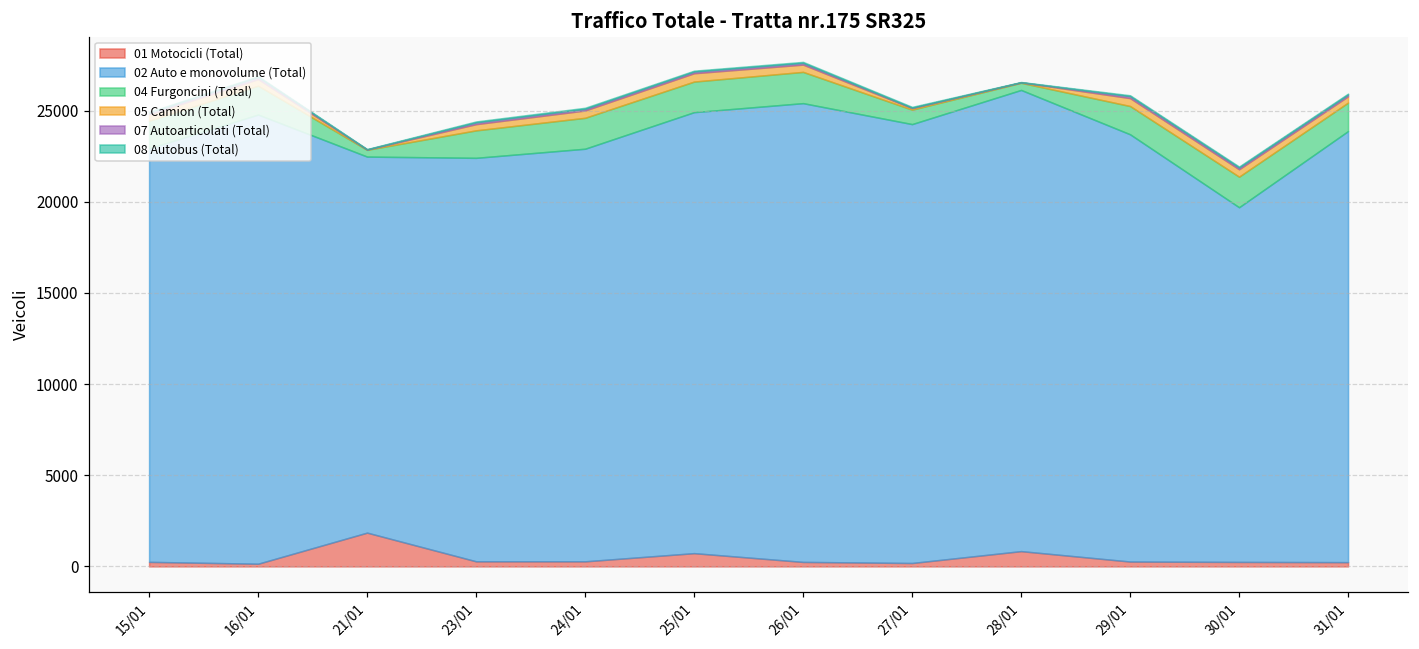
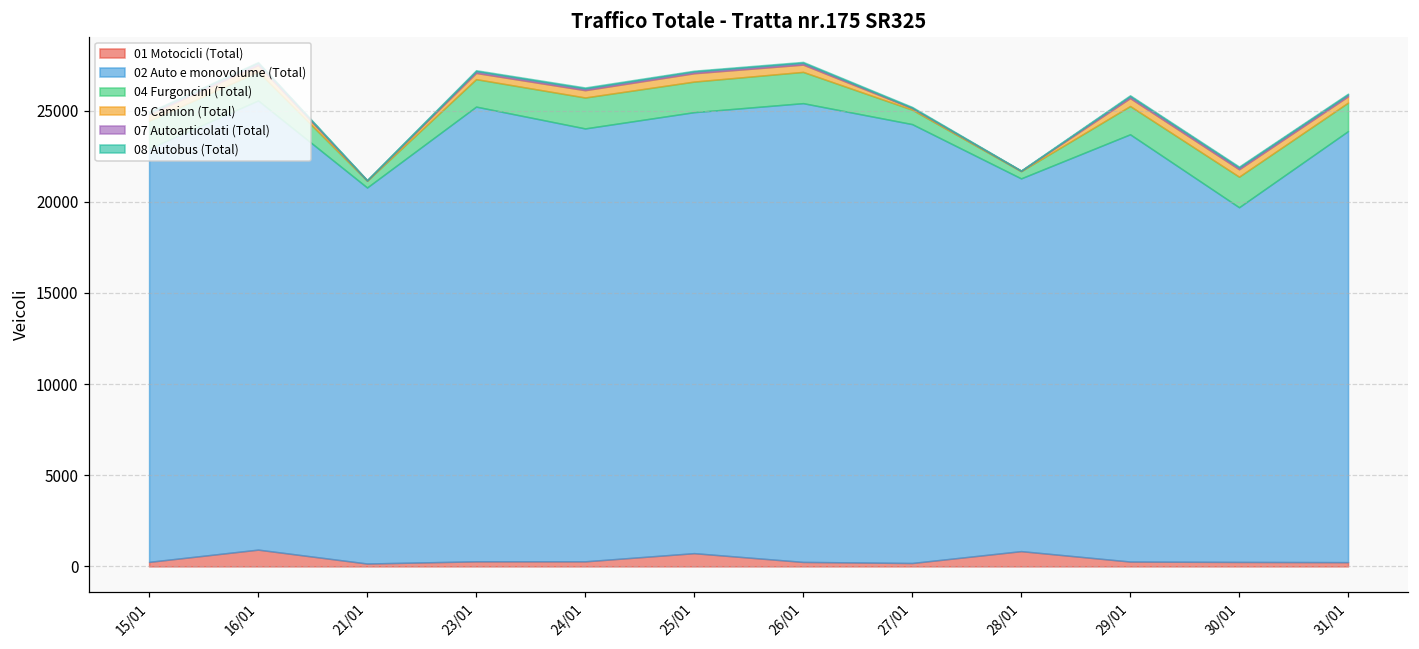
  {
    "01 Motocicli (Total)": {
      "15/01": 200,
-     "16/01": 100,
-     "21/01": 1900,
+     "16/01": 900,
+     "21/01": 200,
      "23/01": 300,
      "24/01": 300,
      "25/01": 700,
      "26/01": 200,
      "27/01": 200,
      "28/01": 800,
      "29/01": 300,
      "30/01": 200,
      "31/01": 200
    },
    "02 Auto e monovolume (Total)": {
      "21/01": 20600,
-     "23/01": 22100,
-     "24/01": 22600,
+     "23/01": 24900,
+     "24/01": 23700,
      "25/01": 24200,
      "26/01": 25200,
      "27/01": 24100,
-     "28/01": 25300,
+     "28/01": 20400,
      "29/01": 23400,
      "30/01": 19500,
      "31/01": 23600
    }
  }
